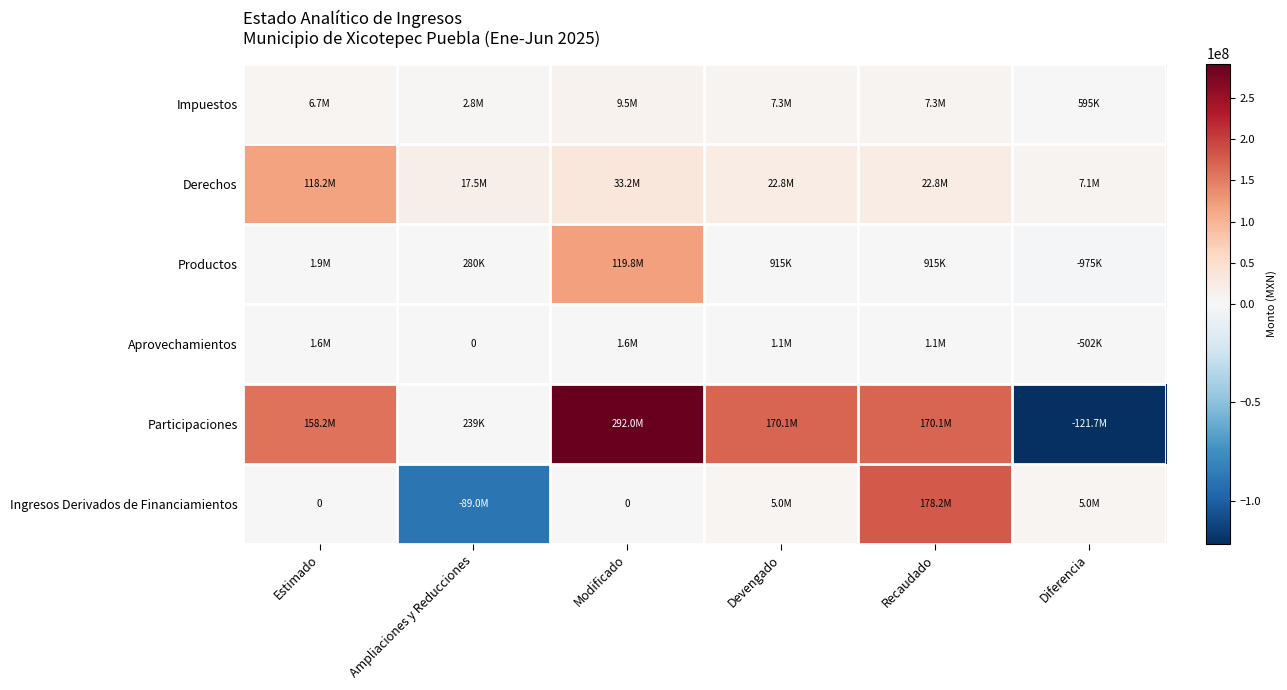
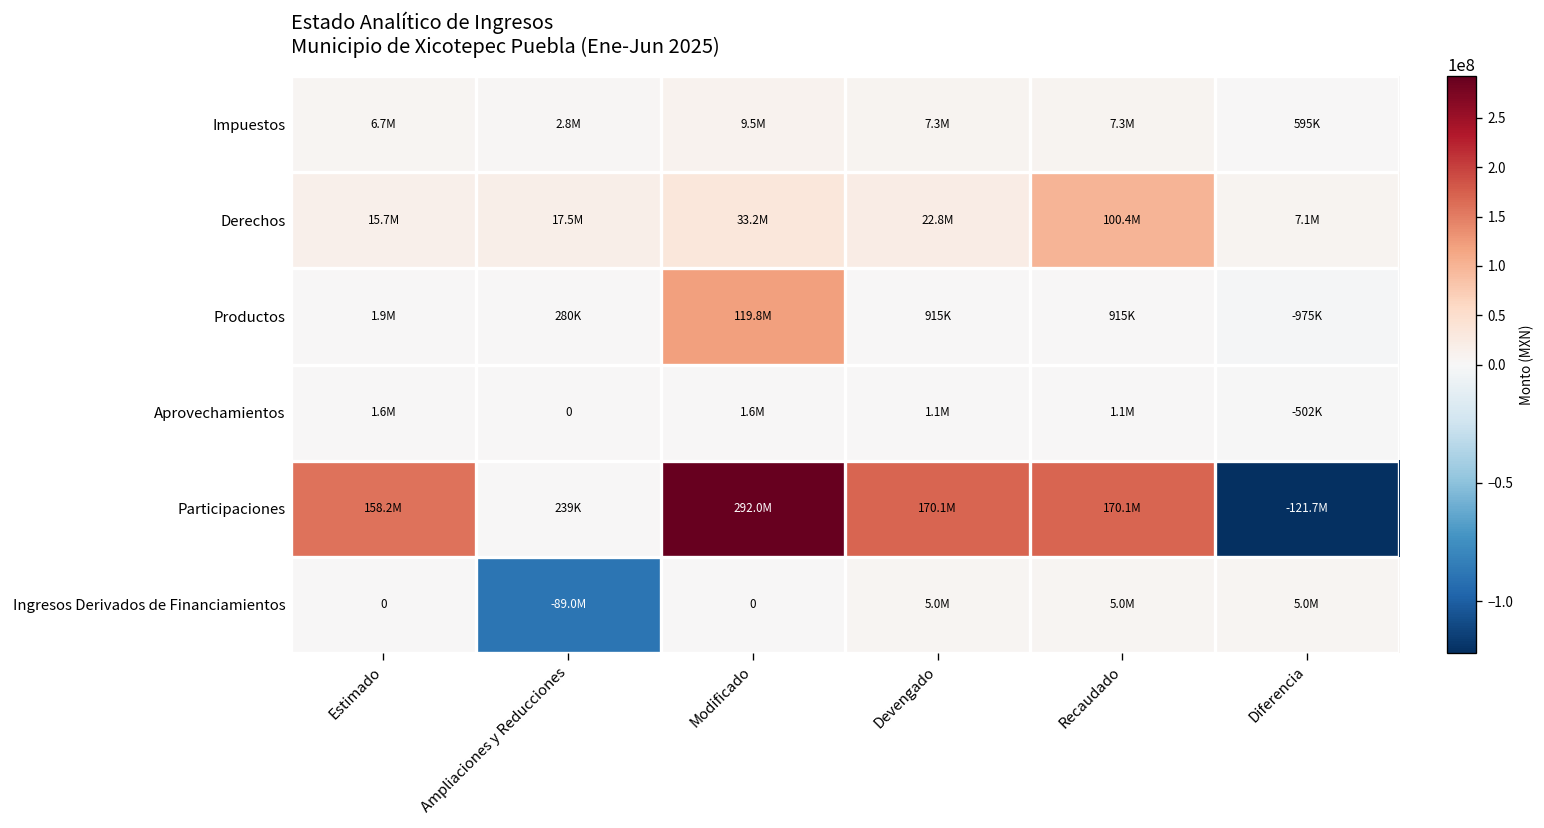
  {
    "Impuestos": {
      "Estimado": "6.7M",
      "Ampliaciones y Reducciones": "2.8M",
      "Modificado": "9.5M",
      "Devengado": "7.3M",
      "Recaudado": "7.3M",
      "Diferencia": "595K"
    },
    "Derechos": {
-     "Estimado": "118.2M",
+     "Estimado": "15.7M",
      "Ampliaciones y Reducciones": "17.5M",
      "Modificado": "33.2M",
      "Devengado": "22.8M",
-     "Recaudado": "22.8M",
+     "Recaudado": "100.4M",
      "Diferencia": "7.1M"
    },
    "Productos": {
      "Estimado": "1.9M",
      "Ampliaciones y Reducciones": "280K",
      "Modificado": "119.8M",
      "Devengado": "915K",
      "Recaudado": "915K",
      "Diferencia": "-975K"
    },
    "Aprovechamientos": {
      "Estimado": "1.6M",
      "Ampliaciones y Reducciones": "0",
      "Modificado": "1.6M",
      "Devengado": "1.1M",
      "Recaudado": "1.1M",
      "Diferencia": "-502K"
    },
    "Participaciones": {
      "Estimado": "158.2M",
      "Ampliaciones y Reducciones": "239K",
      "Modificado": "292.0M",
      "Devengado": "170.1M",
      "Recaudado": "170.1M",
      "Diferencia": "-121.7M"
    },
    "Ingresos Derivados de Financiamientos": {
      "Estimado": "0",
      "Ampliaciones y Reducciones": "-89.0M",
      "Modificado": "0",
      "Devengado": "5.0M",
-     "Recaudado": "178.2M",
+     "Recaudado": "5.0M",
      "Diferencia": "5.0M"
    }
  }
